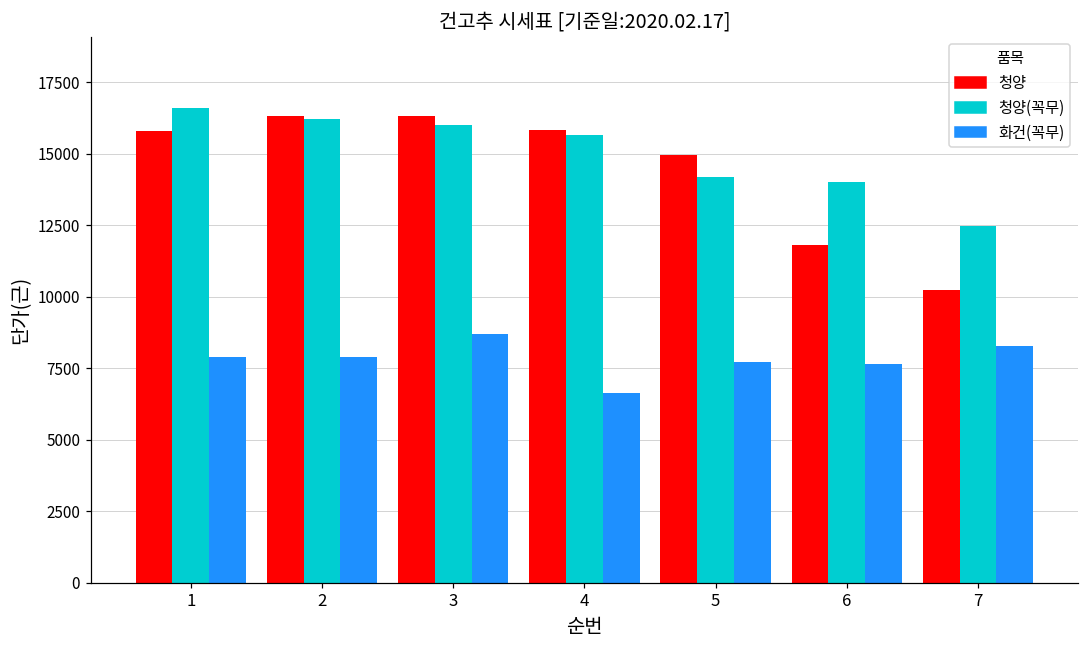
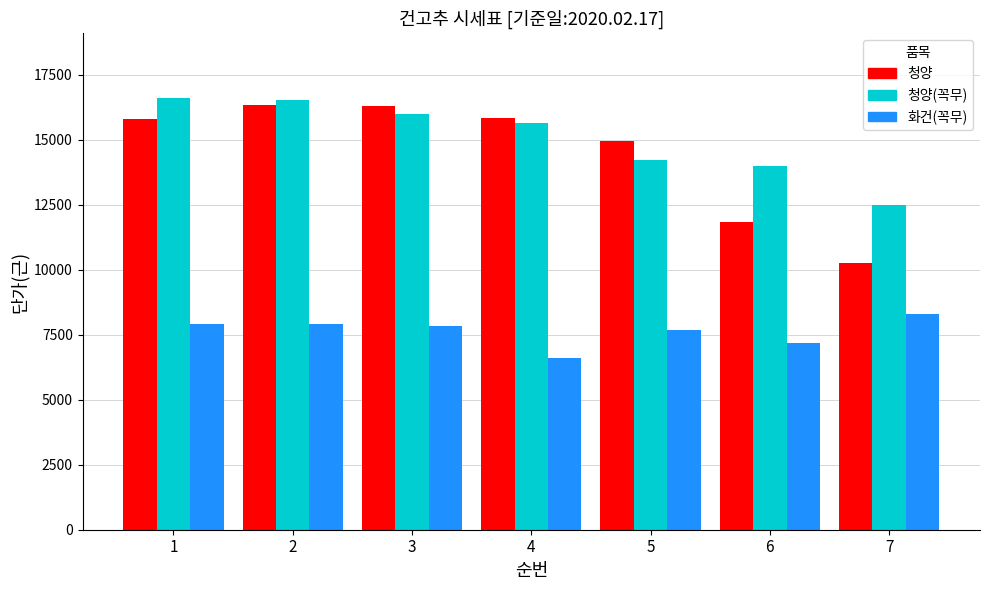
  {
    "청양": {
      "1": 15800,
      "2": 16300,
      "3": 16300,
      "4": 15800,
      "5": 15000,
      "6": 11800,
      "7": 10200
    },
    "청양(꼭무)": {
      "1": 16600,
-     "2": 16200,
+     "2": 16500,
      "3": 16000,
      "4": 15700,
      "5": 14200,
      "6": 14000,
      "7": 12500
    },
    "화건(꼭무)": {
      "1": 7900,
      "2": 7900,
-     "3": 8700,
+     "3": 7900,
      "4": 6600,
      "5": 7700,
-     "6": 7700,
+     "6": 7200,
      "7": 8300
    }
  }
